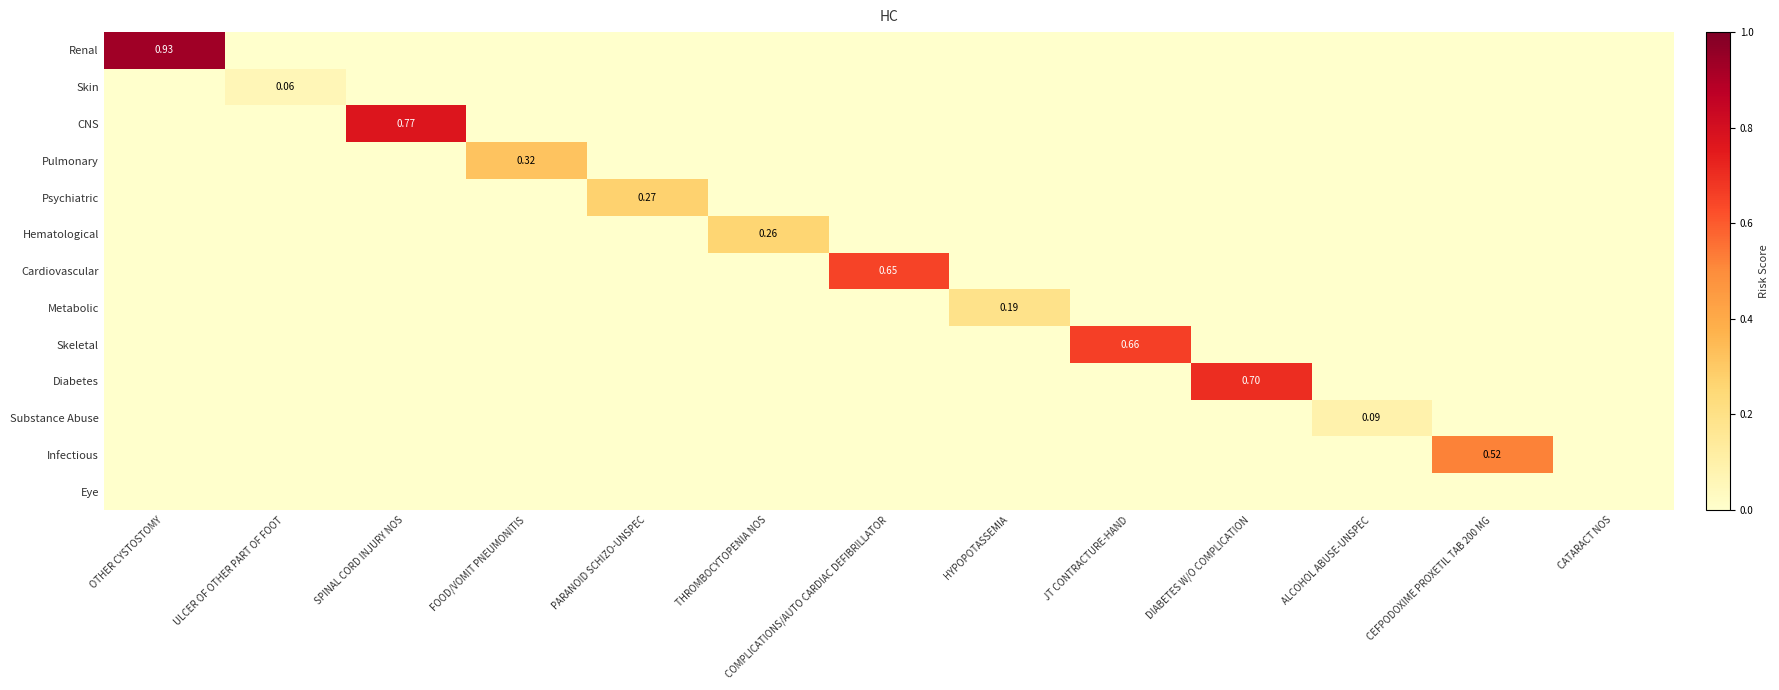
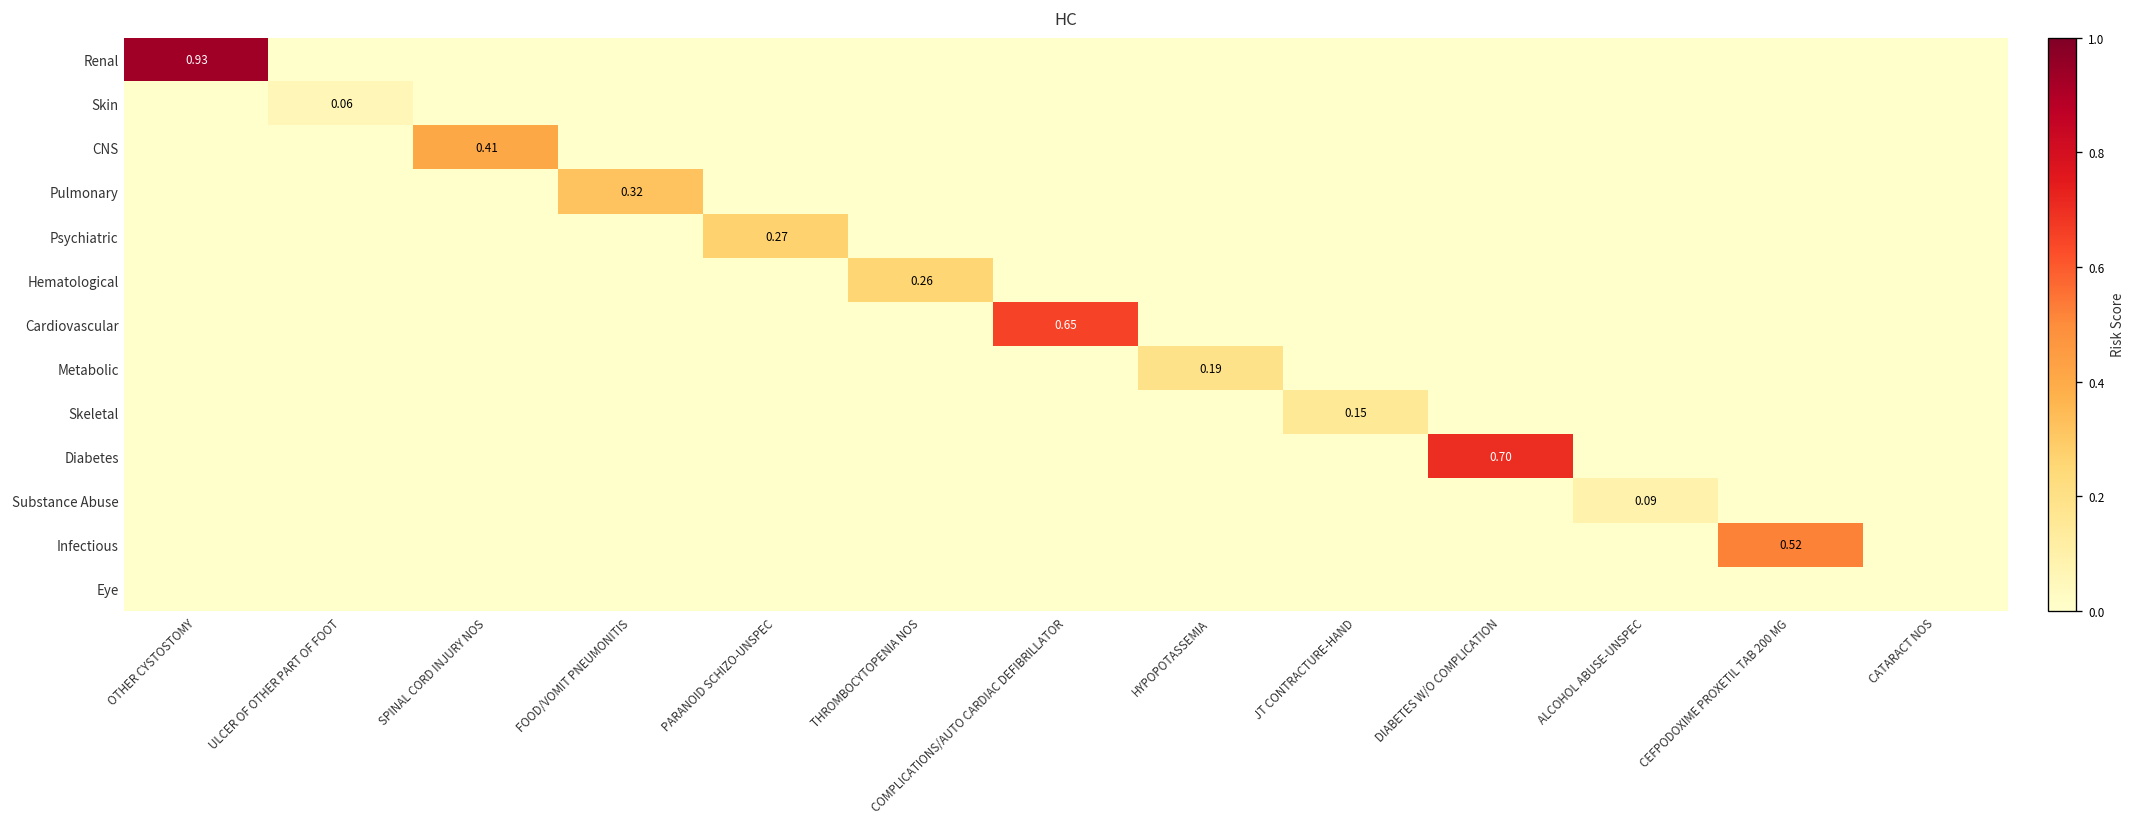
  {
    "Renal": {
      "OTHER CYSTOSTOMY": 0.93
    },
    "Skin": {
      "ULCER OF OTHER PART OF FOOT": 0.06
    },
    "CNS": {
-     "SPINAL CORD INJURY NOS": 0.77
+     "SPINAL CORD INJURY NOS": 0.41
    },
    "Pulmonary": {
      "FOOD/VOMIT PNEUMONITIS": 0.32
    },
    "Psychiatric": {
      "PARANOID SCHIZO-UNSPEC": 0.27
    },
    "Hematological": {
      "THROMBOCYTOPENIA NOS": 0.26
    },
    "Cardiovascular": {
      "COMPLICATIONS/AUTO CARDIAC DEFIBRILLATOR": 0.65
    },
    "Metabolic": {
      "HYPOPOTASSEMIA": 0.19
    },
    "Skeletal": {
-     "JT CONTRACTURE-HAND": 0.66
+     "JT CONTRACTURE-HAND": 0.15
    },
    "Diabetes": {
      "DIABETES W/O COMPLICATION": 0.70
    },
    "Substance Abuse": {
      "ALCOHOL ABUSE-UNSPEC": 0.09
    },
    "Infectious": {
      "CEFPODOXIME PROXETIL TAB 200 MG": 0.52
    }
  }
